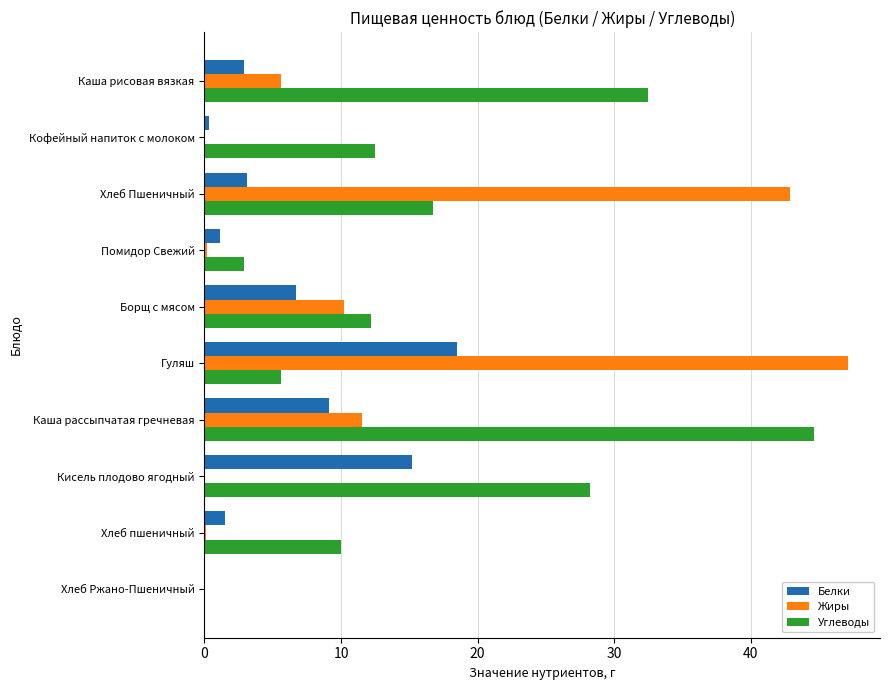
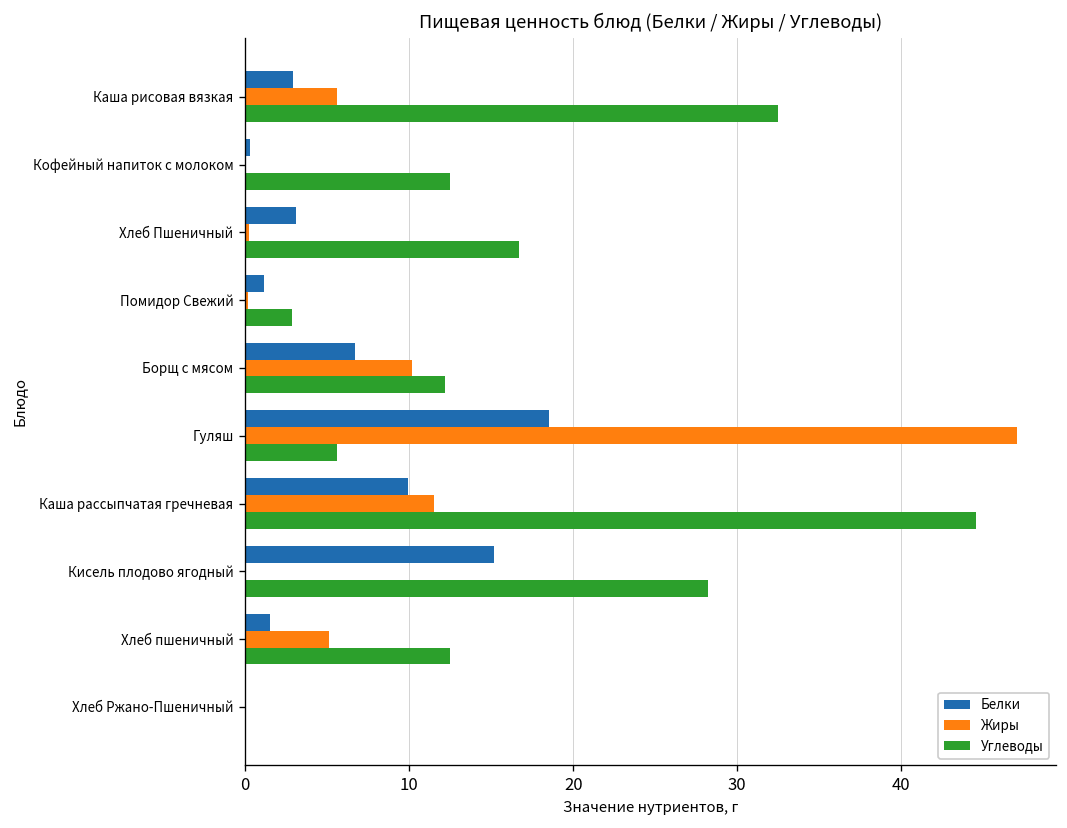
  {
    "Белки": {
      "Каша рисовая вязкая": 2.9,
      "Кофейный напиток с молоком": 0.3,
      "Хлеб Пшеничный": 3.1,
      "Помидор Свежий": 1.2,
      "Борщ с мясом": 6.7,
      "Гуляш": 18.5,
-     "Каша рассыпчатая гречневая": 9.1,
+     "Каша рассыпчатая гречневая": 9.9,
      "Кисель плодово ягодный": 15.2,
      "Хлеб пшеничный": 1.5,
      "Хлеб Ржано-Пшеничный": 0.0
    },
    "Жиры": {
      "Каша рисовая вязкая": 5.6,
      "Кофейный напиток с молоком": 0.0,
-     "Хлеб Пшеничный": 42.9,
+     "Хлеб Пшеничный": 0.2,
      "Борщ с мясом": 10.2,
      "Гуляш": 47.1,
      "Каша рассыпчатая гречневая": 11.5,
      "Кисель плодово ягодный": 0.0,
-     "Хлеб пшеничный": 0.1,
+     "Хлеб пшеничный": 5.1,
      "Хлеб Ржано-Пшеничный": 0.0
    },
    "Углеводы": {
      "Каша рисовая вязкая": 32.5,
      "Кофейный напиток с молоком": 12.5,
      "Хлеб Пшеничный": 16.7,
      "Помидор Свежий": 2.9,
      "Борщ с мясом": 12.2,
      "Гуляш": 5.6,
      "Каша рассыпчатая гречневая": 44.6,
      "Кисель плодово ягодный": 28.2,
-     "Хлеб пшеничный": 10.0,
+     "Хлеб пшеничный": 12.5,
      "Хлеб Ржано-Пшеничный": 0.0
    }
  }
